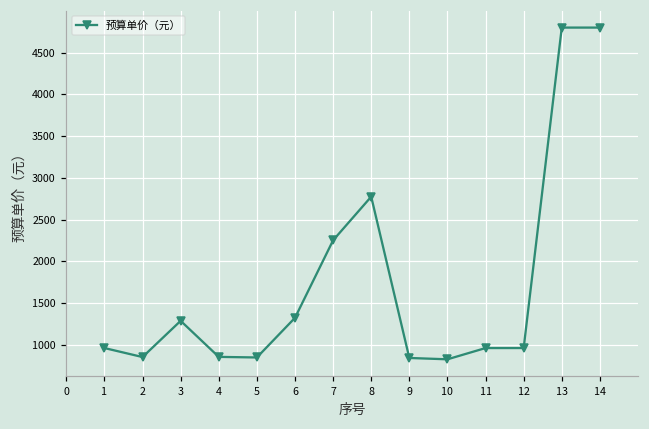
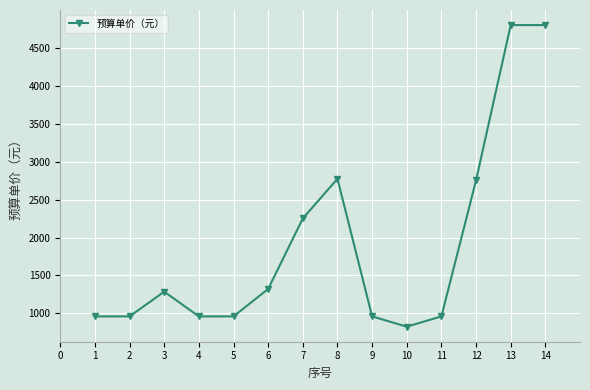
  {
    "1": 1000,
-   "2": 900,
+   "2": 1000,
    "3": 1300,
-   "4": 900,
-   "5": 800,
+   "4": 1000,
+   "5": 1000,
    "6": 1300,
    "7": 2300,
    "8": 2800,
-   "9": 800,
+   "9": 1000,
    "10": 800,
    "11": 1000,
-   "12": 1000,
+   "12": 2800,
    "13": 4800,
    "14": 4800
  }
